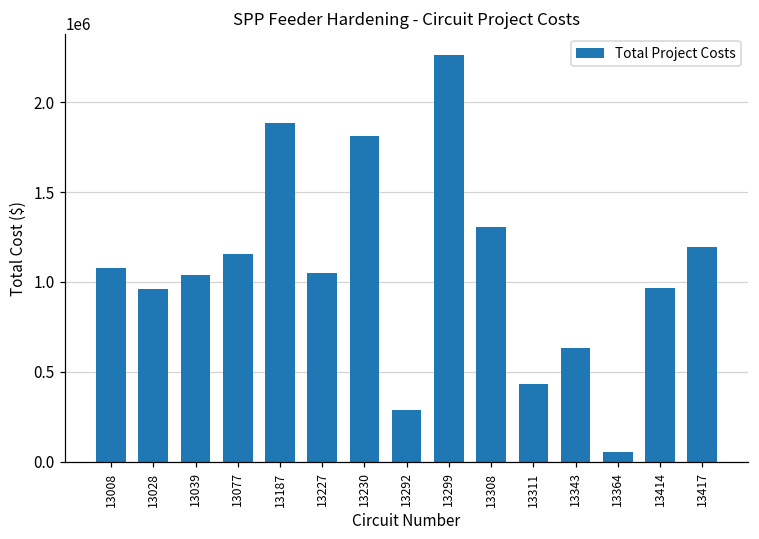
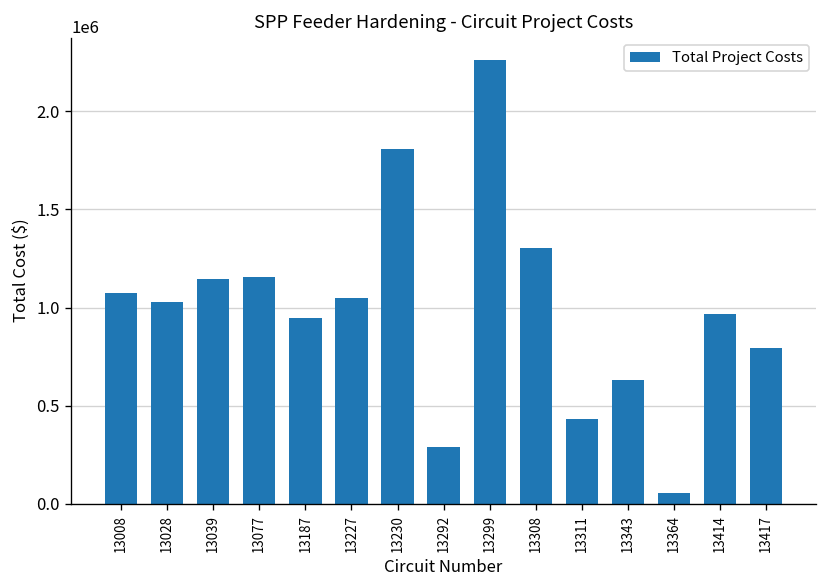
  {
    "13008": 1080000,
-   "13028": 960000,
-   "13039": 1040000,
+   "13028": 1030000,
+   "13039": 1150000,
    "13077": 1160000,
-   "13187": 1880000,
+   "13187": 950000,
    "13227": 1050000,
    "13230": 1810000,
    "13292": 290000,
    "13299": 2260000,
    "13308": 1300000,
    "13311": 430000,
    "13343": 630000,
    "13364": 50000,
    "13414": 970000,
-   "13417": 1190000
+   "13417": 790000
  }
